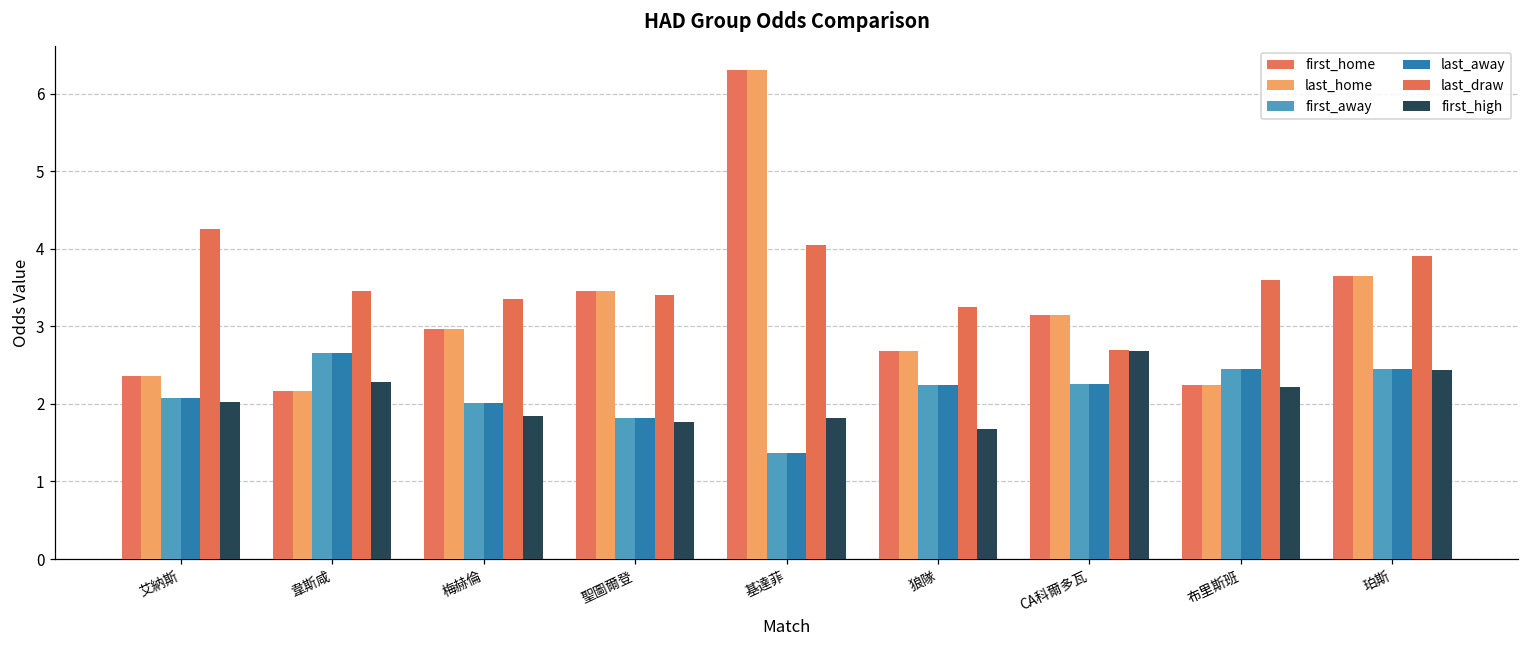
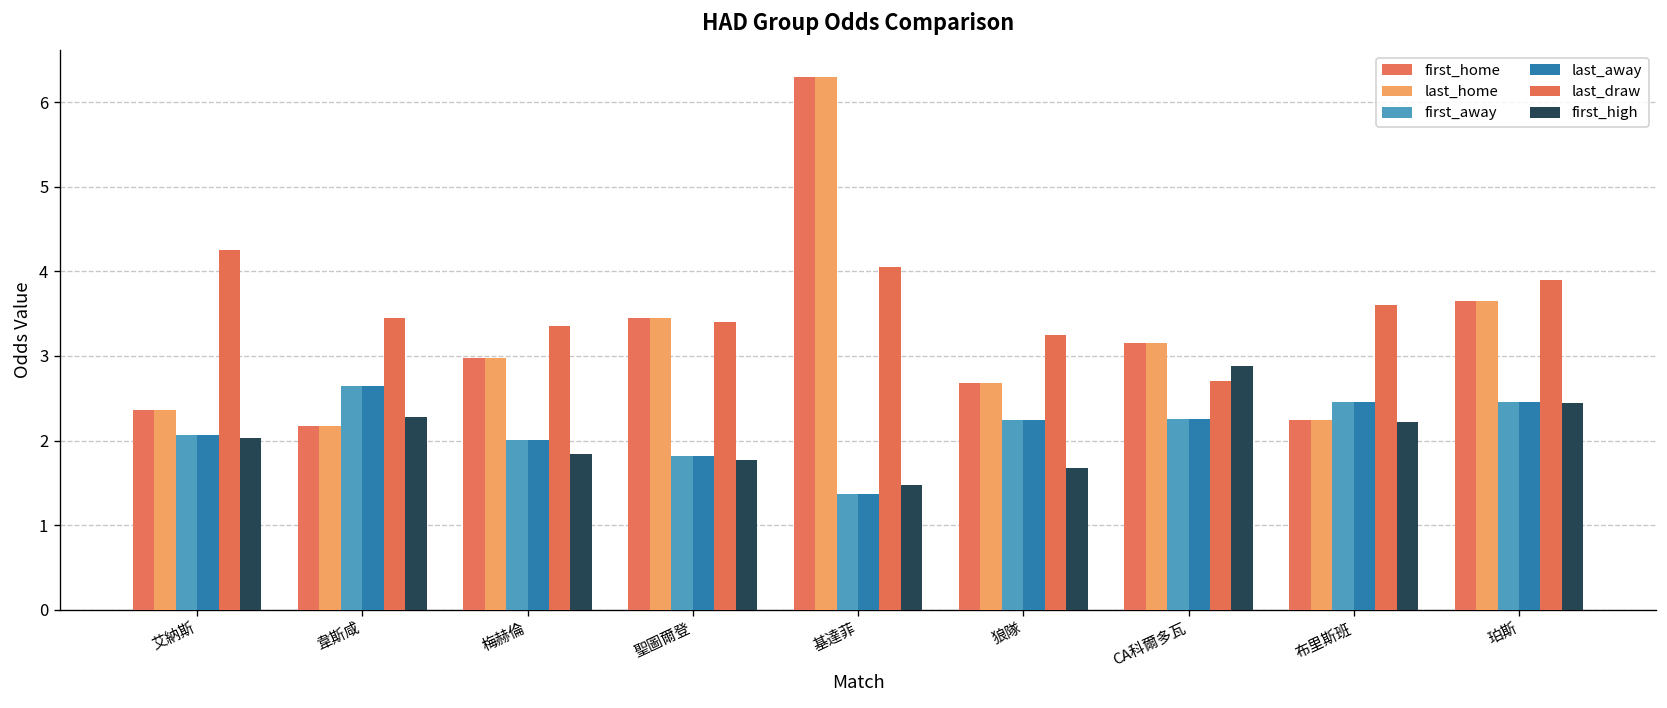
  {
    "first_high": {
      "艾納斯": 2.0,
      "韋斯咸": 2.3,
      "梅赫倫": 1.8,
      "聖圖爾登": 1.8,
-     "基達菲": 1.8,
+     "基達菲": 1.5,
      "狼隊": 1.7,
-     "CA科爾多瓦": 2.7,
+     "CA科爾多瓦": 2.9,
      "布里斯班": 2.2,
      "珀斯": 2.4
    }
  }
